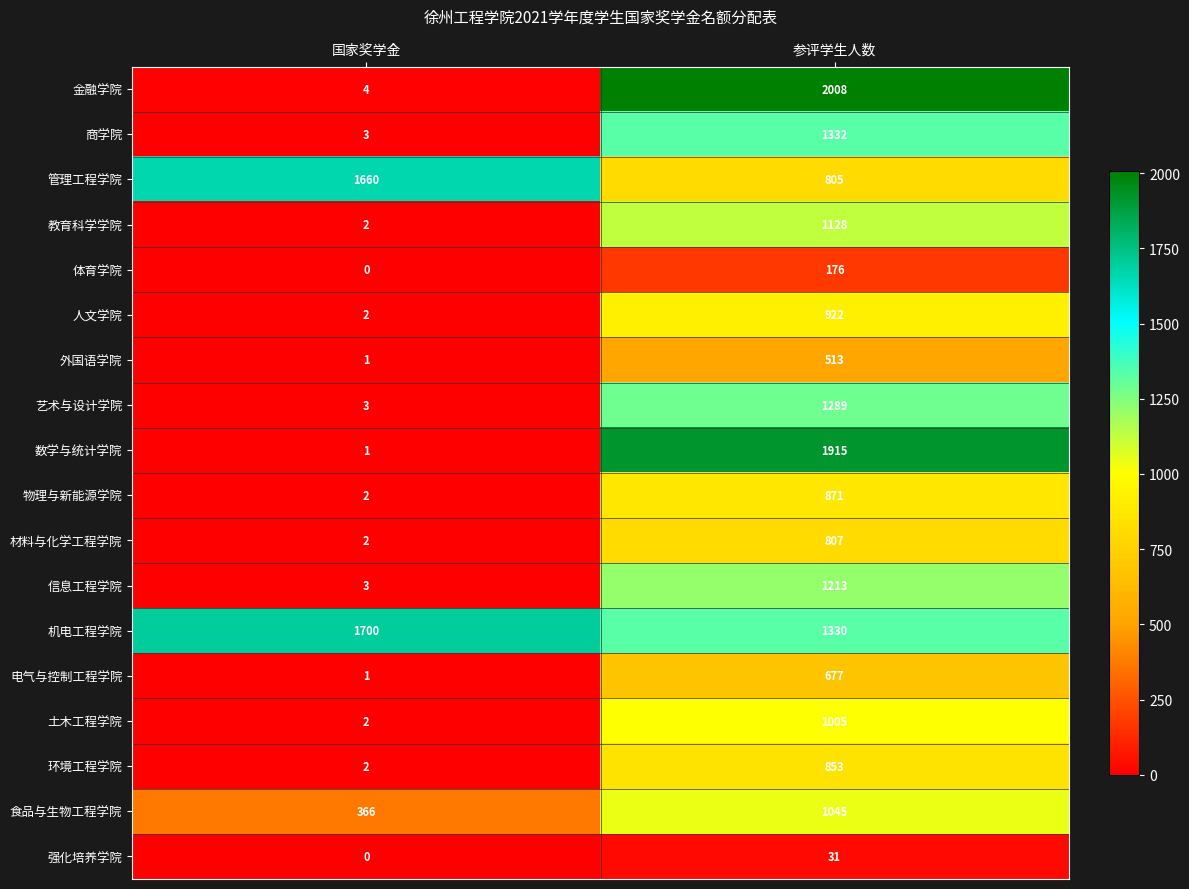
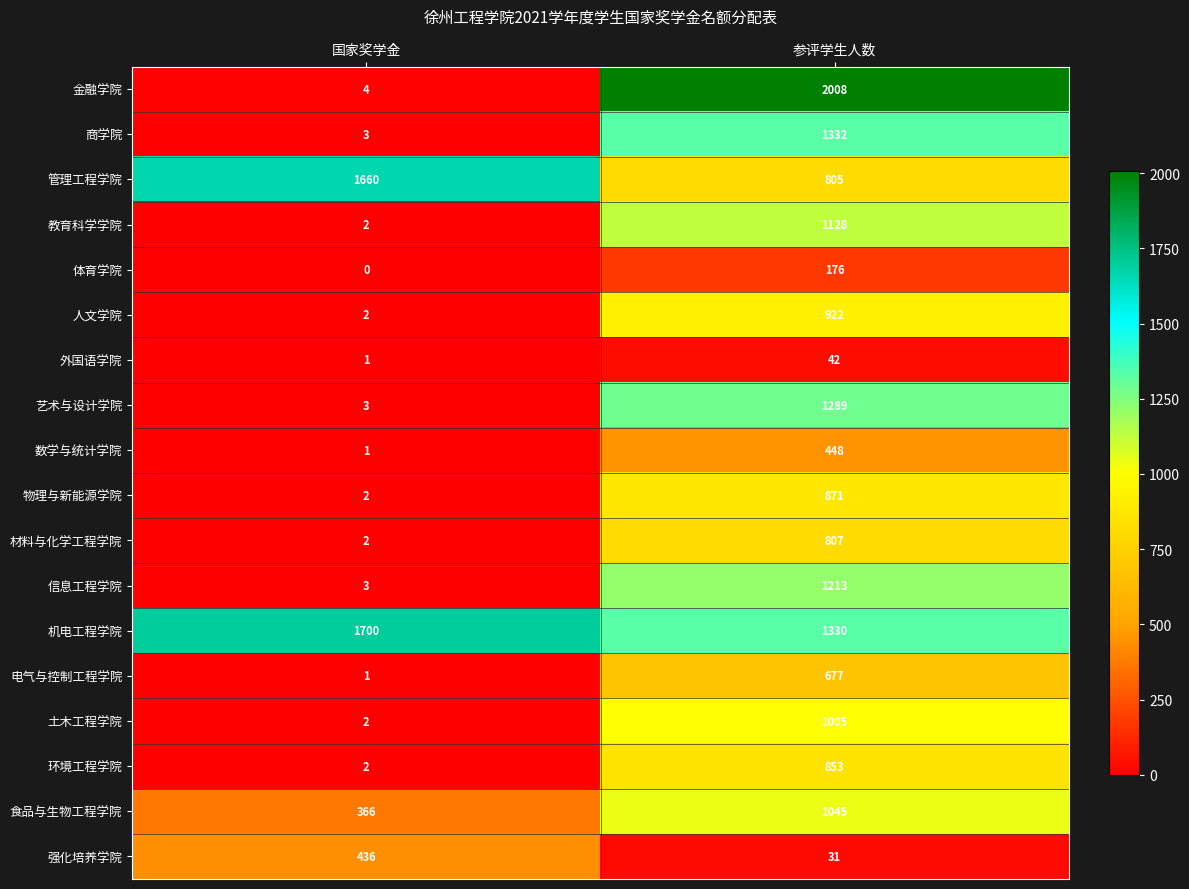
  {
    "金融学院": {
      "国家奖学金": 4,
      "参评学生人数": 2008
    },
    "商学院": {
      "国家奖学金": 3,
      "参评学生人数": 1332
    },
    "管理工程学院": {
      "国家奖学金": 1660,
      "参评学生人数": 805
    },
    "教育科学学院": {
      "国家奖学金": 2,
      "参评学生人数": 1128
    },
    "体育学院": {
      "国家奖学金": 0,
      "参评学生人数": 176
    },
    "人文学院": {
      "国家奖学金": 2,
      "参评学生人数": 922
    },
    "外国语学院": {
      "国家奖学金": 1,
-     "参评学生人数": 513
+     "参评学生人数": 42
    },
    "艺术与设计学院": {
      "国家奖学金": 3,
      "参评学生人数": 1289
    },
    "数学与统计学院": {
      "国家奖学金": 1,
-     "参评学生人数": 1915
+     "参评学生人数": 448
    },
    "物理与新能源学院": {
      "国家奖学金": 2,
      "参评学生人数": 871
    },
    "材料与化学工程学院": {
      "国家奖学金": 2,
      "参评学生人数": 807
    },
    "信息工程学院": {
      "国家奖学金": 3,
      "参评学生人数": 1213
    },
    "机电工程学院": {
      "国家奖学金": 1700,
      "参评学生人数": 1330
    },
    "电气与控制工程学院": {
      "国家奖学金": 1,
      "参评学生人数": 677
    },
    "土木工程学院": {
      "国家奖学金": 2,
      "参评学生人数": 1005
    },
    "环境工程学院": {
      "国家奖学金": 2,
      "参评学生人数": 853
    },
    "食品与生物工程学院": {
      "国家奖学金": 366,
      "参评学生人数": 1045
    },
    "强化培养学院": {
-     "国家奖学金": 0,
+     "国家奖学金": 436,
      "参评学生人数": 31
    }
  }
